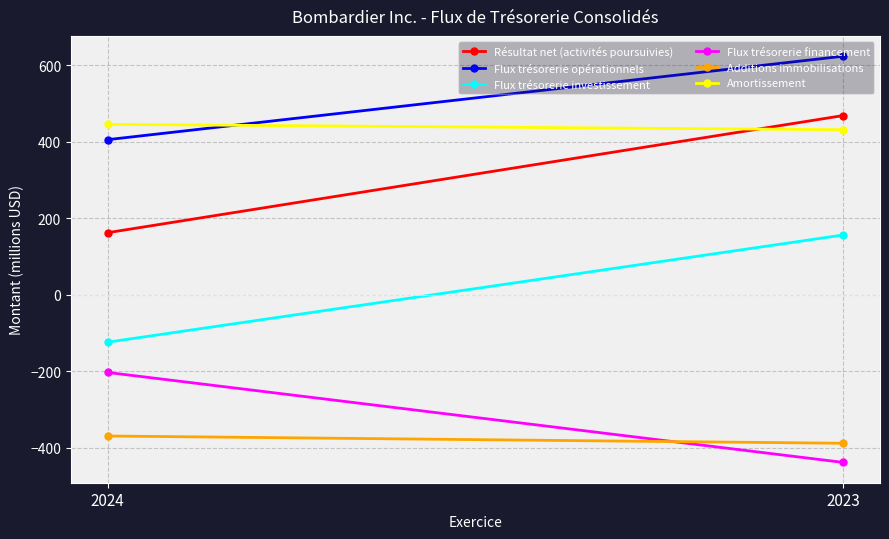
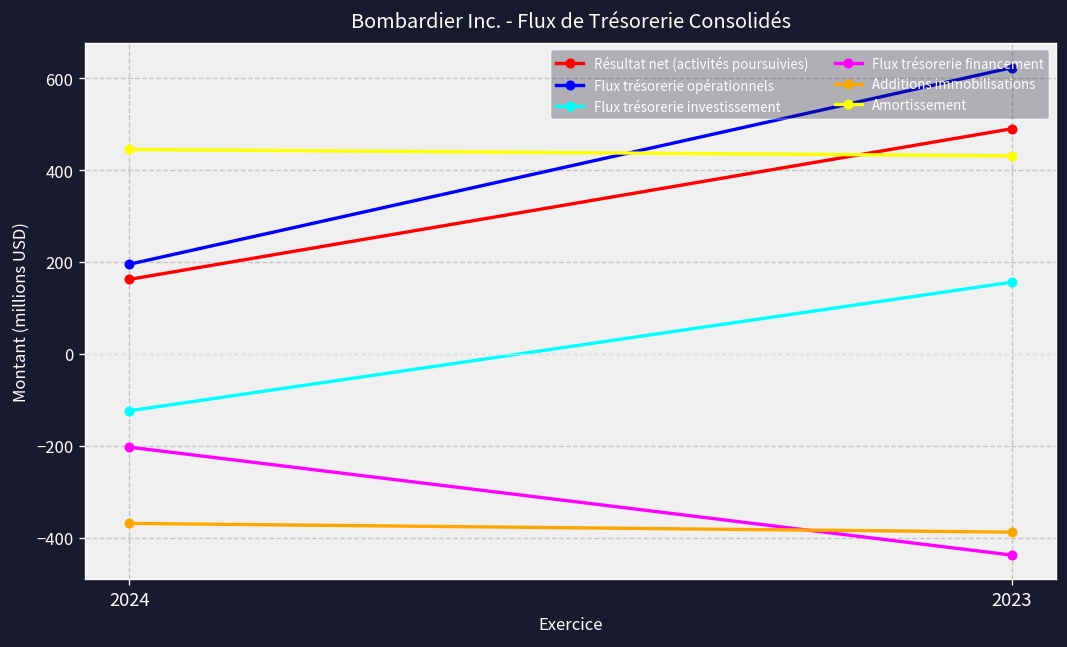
  {
    "Résultat net (activités poursuivies)": {
      "2024": 160,
-     "2023": 470
+     "2023": 490
    },
    "Flux trésorerie opérationnels": {
-     "2024": 410
+     "2024": 200
    },
    "Flux trésorerie investissement": {
      "2024": -120,
      "2023": 160
    },
    "Flux trésorerie financement": {
      "2024": -200,
      "2023": -440
    },
    "Additions immobilisations": {
      "2024": -370,
      "2023": -390
    },
    "Amortissement": {
      "2024": 450,
      "2023": 430
    }
  }
